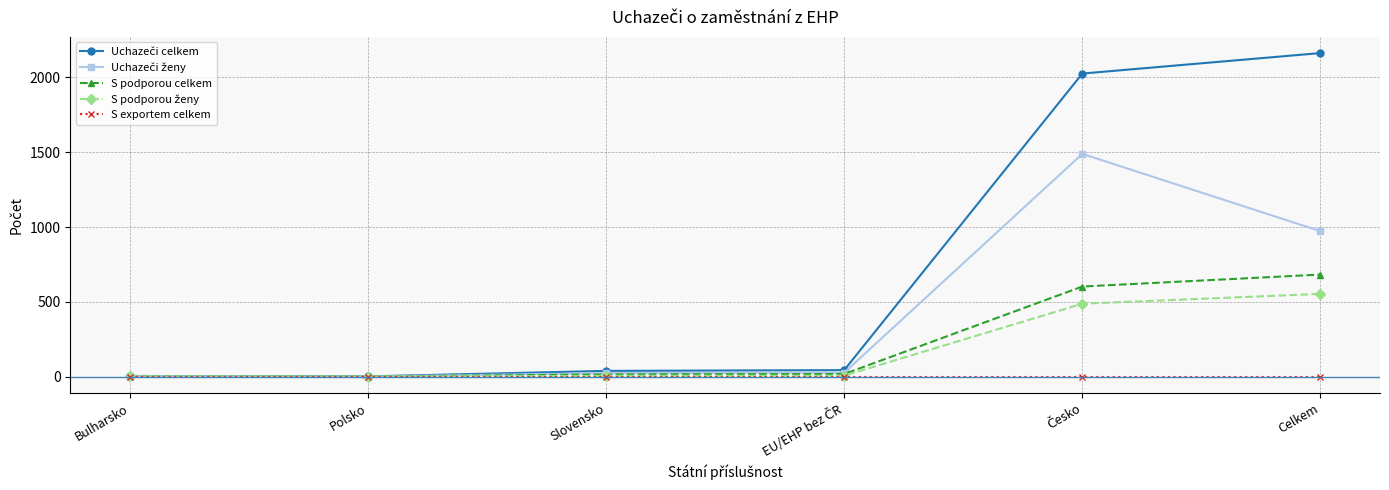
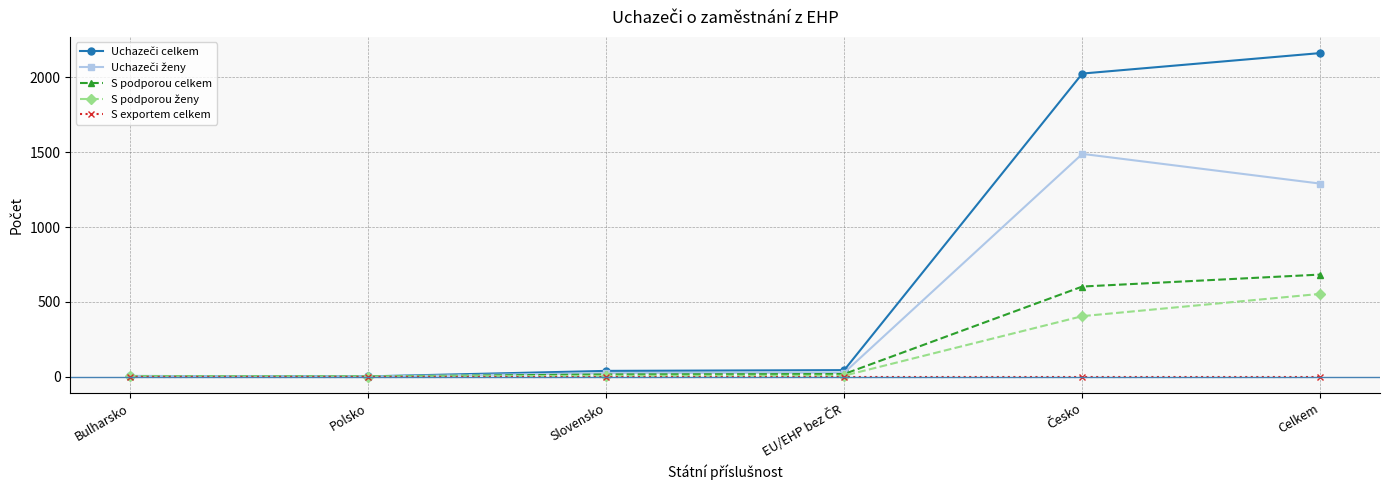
  {
    "Uchazeči celkem": {
      "EU/EHP bez ČR": 40,
      "Česko": 2030,
      "Celkem": 2160
    },
    "Uchazeči ženy": {
      "Česko": 1490,
-     "Celkem": 970
+     "Celkem": 1290
    },
    "S podporou celkem": {
      "Česko": 600,
      "Celkem": 680
    },
    "S podporou ženy": {
-     "Česko": 490,
+     "Česko": 400,
      "Celkem": 550
    },
    "S exportem celkem": {
      "Česko": 0,
      "Celkem": 0
    }
  }
